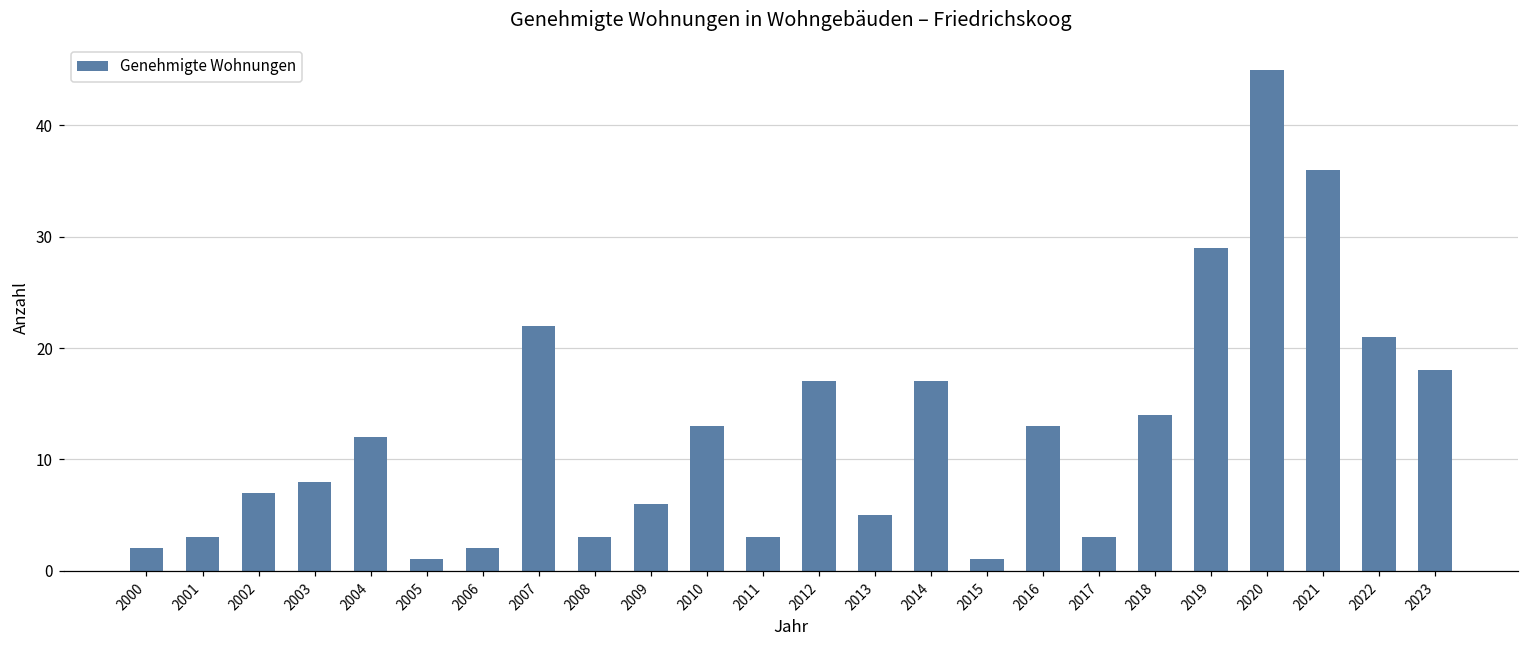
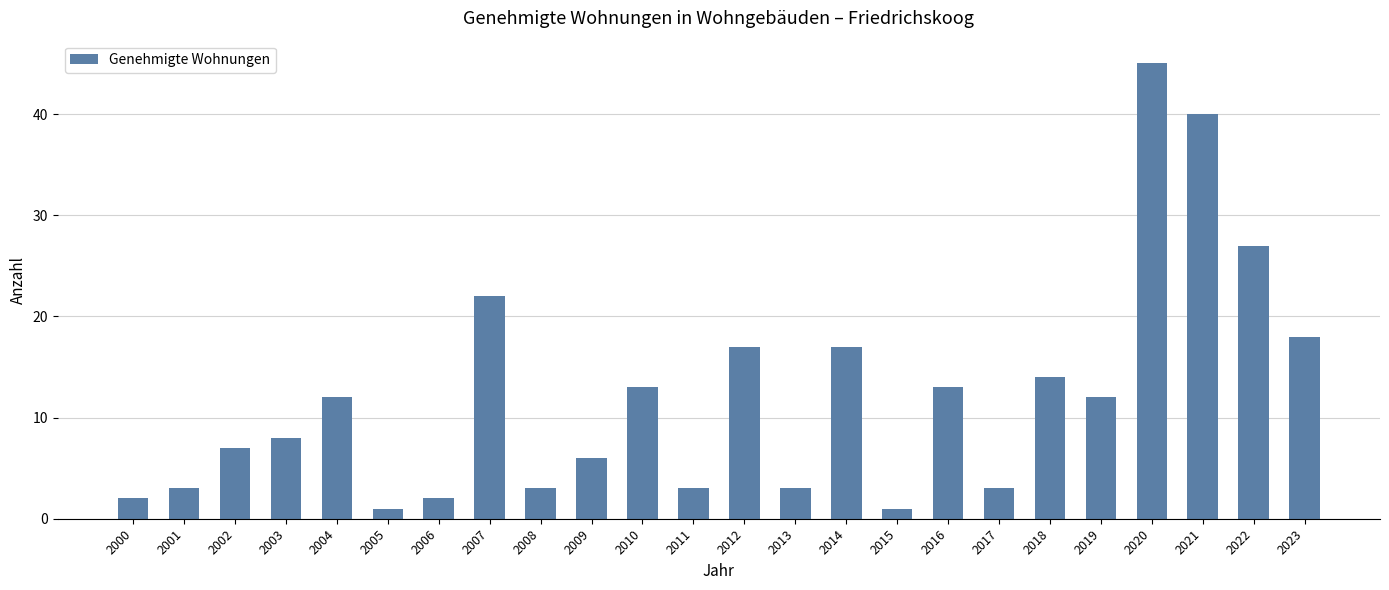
  {
    "2000": 2,
    "2001": 3,
    "2002": 7,
    "2003": 8,
    "2004": 12,
    "2005": 1,
    "2006": 2,
    "2007": 22,
    "2008": 3,
    "2009": 6,
    "2010": 13,
    "2011": 3,
    "2012": 17,
-   "2013": 5,
+   "2013": 3,
    "2014": 17,
    "2015": 1,
    "2016": 13,
    "2017": 3,
    "2018": 14,
-   "2019": 29,
+   "2019": 12,
    "2020": 45,
-   "2021": 36,
-   "2022": 21,
+   "2021": 40,
+   "2022": 27,
    "2023": 18
  }
